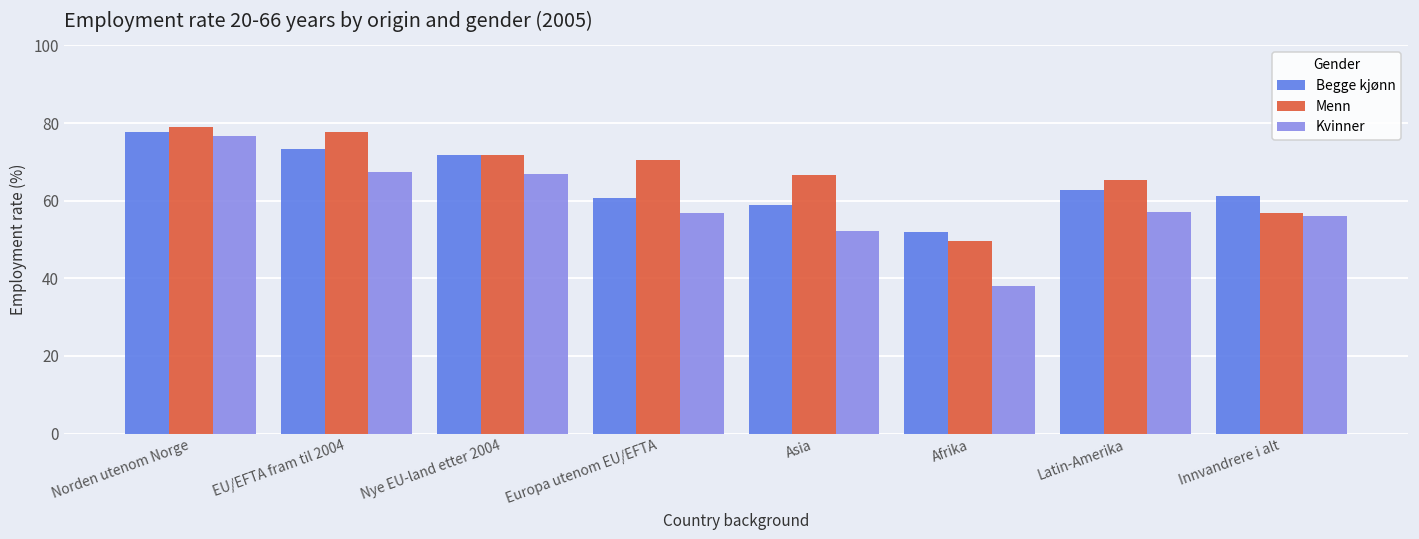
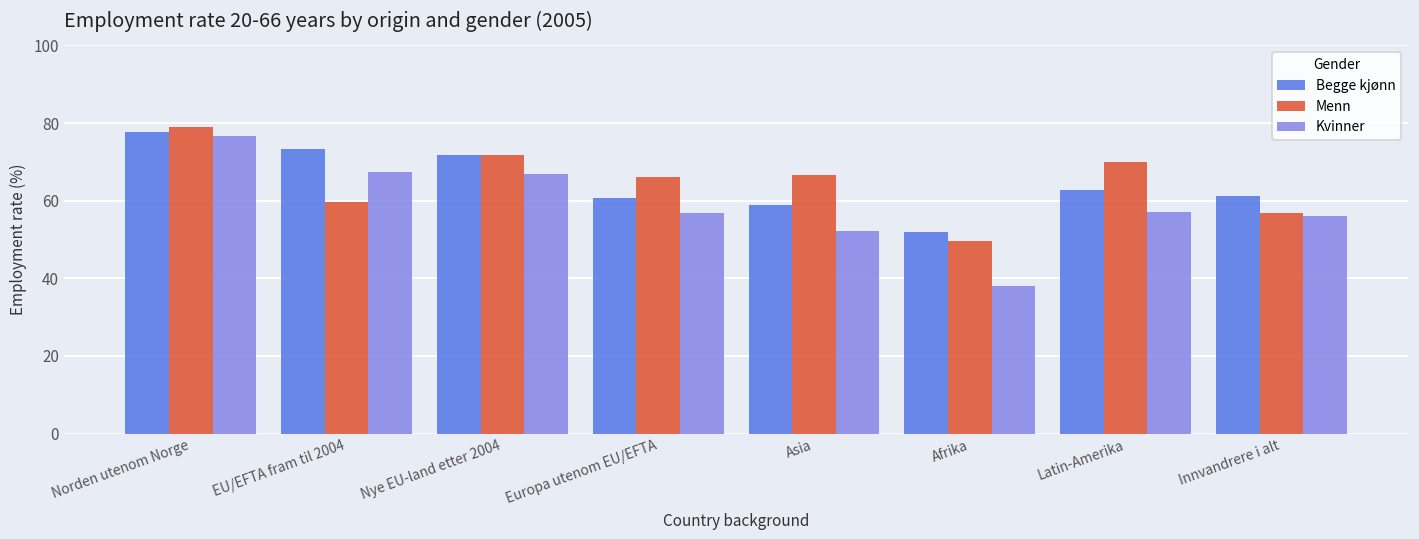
  {
    "Menn": {
      "Norden utenom Norge": 79,
-     "EU/EFTA fram til 2004": 78,
+     "EU/EFTA fram til 2004": 60,
      "Nye EU-land etter 2004": 72,
-     "Europa utenom EU/EFTA": 71,
+     "Europa utenom EU/EFTA": 66,
      "Asia": 67,
      "Afrika": 50,
-     "Latin-Amerika": 65,
+     "Latin-Amerika": 70,
      "Innvandrere i alt": 57
    }
  }
